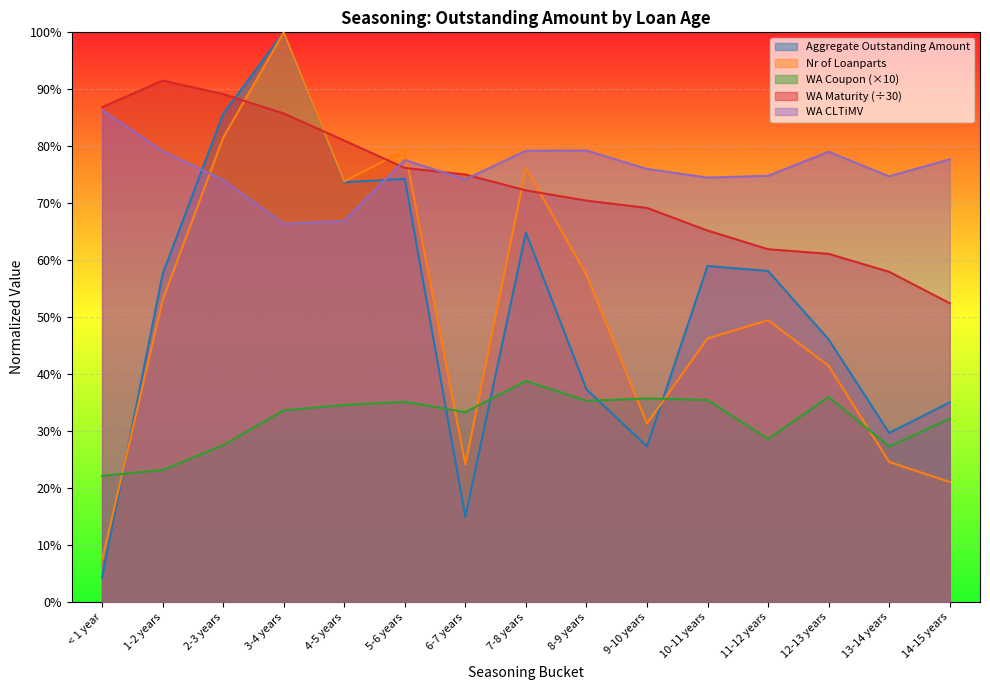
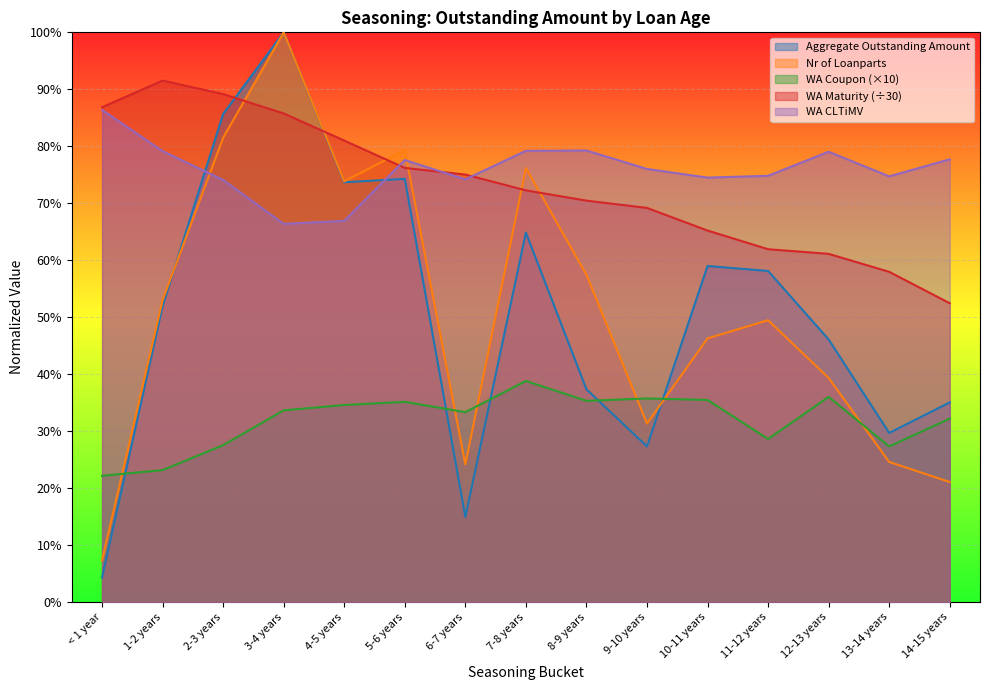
  {
    "Aggregate Outstanding Amount": {
      "< 1 year": "4%",
-     "1-2 years": "58%",
+     "1-2 years": "52%",
      "2-3 years": "86%",
      "5-6 years": "74%",
      "6-7 years": "15%",
      "7-8 years": "65%",
      "8-9 years": "37%",
      "9-10 years": "27%",
      "10-11 years": "59%",
      "11-12 years": "58%",
      "12-13 years": "46%",
      "13-14 years": "30%",
      "14-15 years": "35%"
    },
    "Nr of Loanparts": {
      "< 1 year": "7%",
      "1-2 years": "53%",
      "2-3 years": "82%",
      "5-6 years": "79%",
      "6-7 years": "24%",
      "7-8 years": "76%",
      "8-9 years": "57%",
      "9-10 years": "31%",
      "10-11 years": "46%",
      "11-12 years": "49%",
-     "12-13 years": "41%",
+     "12-13 years": "39%",
      "13-14 years": "25%",
      "14-15 years": "21%"
    },
    "WA Coupon (×10)": {
      "< 1 year": "22%",
      "1-2 years": "23%",
      "2-3 years": "28%",
      "3-4 years": "34%",
      "4-5 years": "35%",
      "5-6 years": "35%",
      "6-7 years": "33%",
      "7-8 years": "39%",
      "8-9 years": "35%",
      "9-10 years": "36%",
      "10-11 years": "35%",
      "11-12 years": "29%",
      "12-13 years": "36%",
      "13-14 years": "27%",
      "14-15 years": "32%"
    },
    "WA Maturity (÷30)": {
      "< 1 year": "87%",
      "1-2 years": "92%",
      "2-3 years": "89%",
      "3-4 years": "86%",
      "4-5 years": "81%",
      "5-6 years": "76%",
      "6-7 years": "75%",
      "7-8 years": "72%",
      "8-9 years": "70%",
      "9-10 years": "69%",
      "10-11 years": "65%",
      "11-12 years": "62%",
      "12-13 years": "61%",
      "13-14 years": "58%",
      "14-15 years": "52%"
    },
    "WA CLTiMV": {
      "< 1 year": "86%",
      "1-2 years": "79%",
      "2-3 years": "74%",
      "3-4 years": "66%",
      "4-5 years": "67%",
      "5-6 years": "78%",
      "6-7 years": "74%",
      "7-8 years": "79%",
      "8-9 years": "79%",
      "9-10 years": "76%",
      "10-11 years": "75%",
      "11-12 years": "75%",
      "12-13 years": "79%",
      "13-14 years": "75%",
      "14-15 years": "78%"
    }
  }
